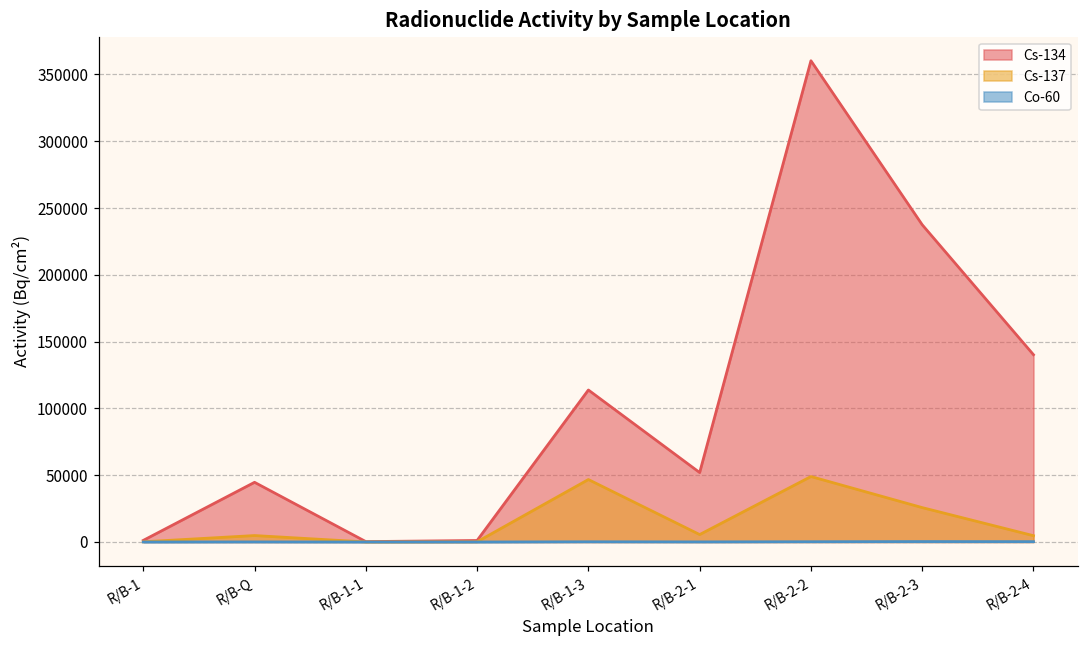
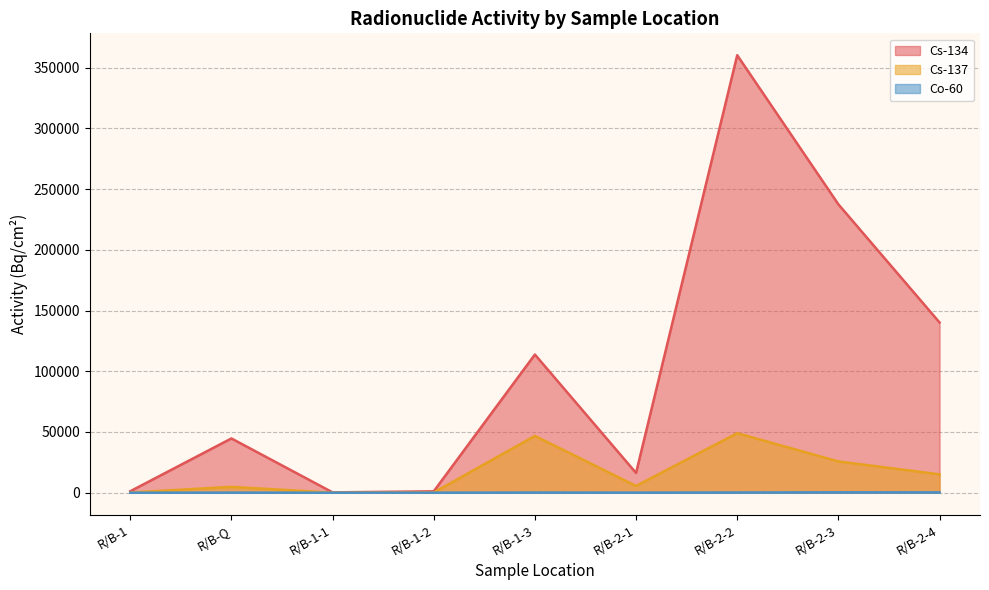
  {
    "Cs-134": {
      "R/B-Q": 45000,
      "R/B-1-3": 114000,
-     "R/B-2-1": 52000,
+     "R/B-2-1": 16000,
      "R/B-2-2": 360000,
      "R/B-2-3": 238000,
      "R/B-2-4": 140000
    },
    "Cs-137": {
      "R/B-Q": 5000,
      "R/B-1-3": 47000,
      "R/B-2-1": 6000,
      "R/B-2-2": 49000,
      "R/B-2-3": 26000,
-     "R/B-2-4": 5000
+     "R/B-2-4": 15000
    },
    "Co-60": {
      "R/B-Q": 0,
      "R/B-1-3": 0,
      "R/B-2-1": 0,
      "R/B-2-2": 0,
      "R/B-2-3": 0,
      "R/B-2-4": 0
    }
  }
